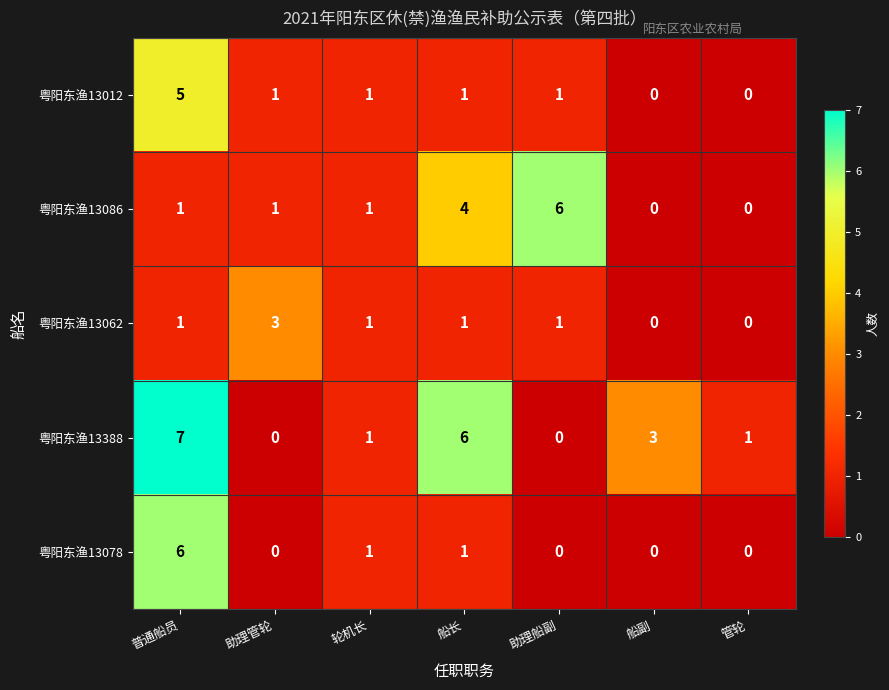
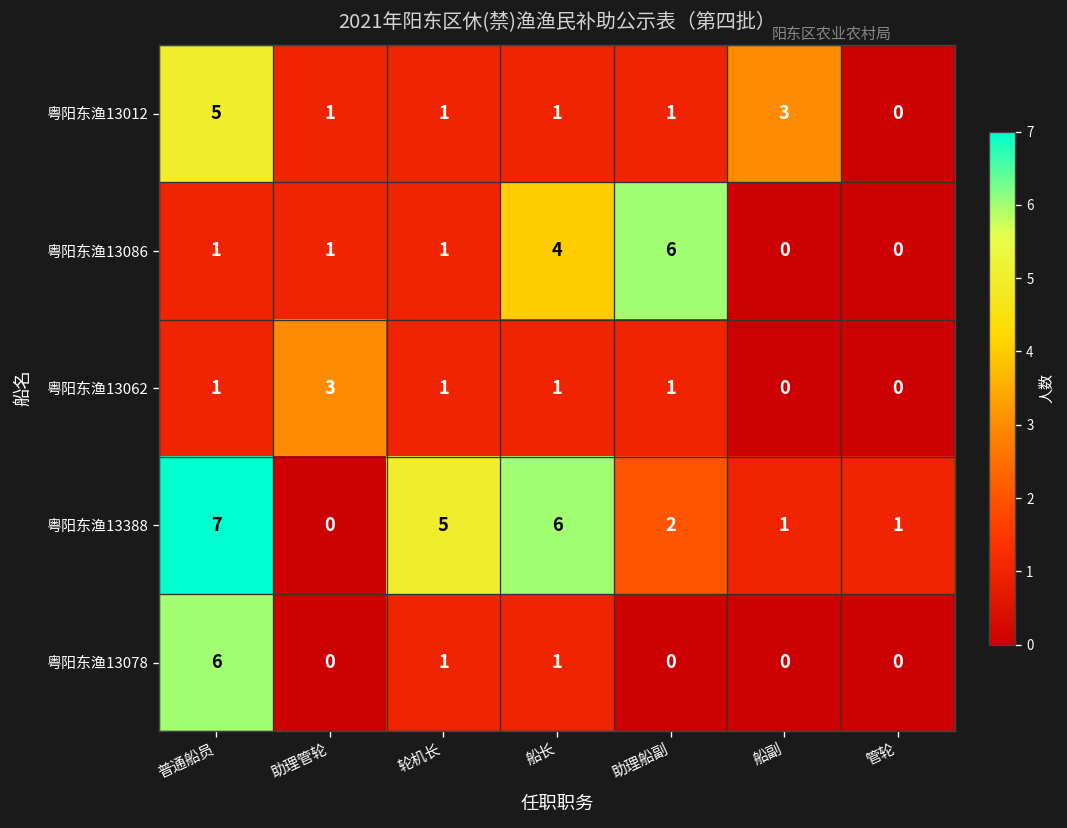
  {
    "粤阳东渔13012": {
      "普通船员": 5,
      "助理管轮": 1,
      "轮机长": 1,
      "船长": 1,
      "助理船副": 1,
-     "船副": 0,
+     "船副": 3,
      "管轮": 0
    },
    "粤阳东渔13086": {
      "普通船员": 1,
      "助理管轮": 1,
      "轮机长": 1,
      "船长": 4,
      "助理船副": 6,
      "船副": 0,
      "管轮": 0
    },
    "粤阳东渔13062": {
      "普通船员": 1,
      "助理管轮": 3,
      "轮机长": 1,
      "船长": 1,
      "助理船副": 1,
      "船副": 0,
      "管轮": 0
    },
    "粤阳东渔13388": {
      "普通船员": 7,
      "助理管轮": 0,
-     "轮机长": 1,
+     "轮机长": 5,
      "船长": 6,
-     "助理船副": 0,
-     "船副": 3,
+     "助理船副": 2,
+     "船副": 1,
      "管轮": 1
    },
    "粤阳东渔13078": {
      "普通船员": 6,
      "助理管轮": 0,
      "轮机长": 1,
      "船长": 1,
      "助理船副": 0,
      "船副": 0,
      "管轮": 0
    }
  }
